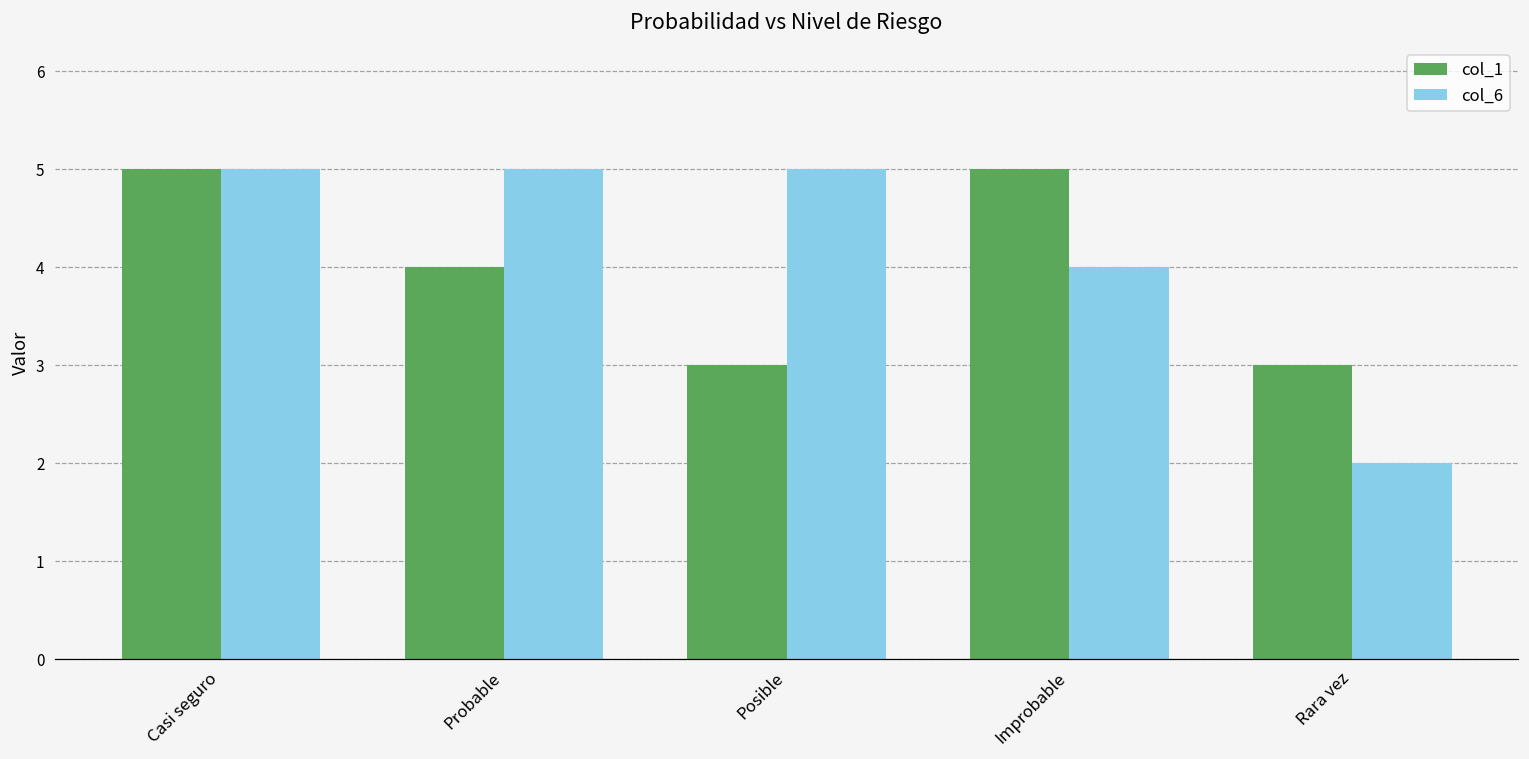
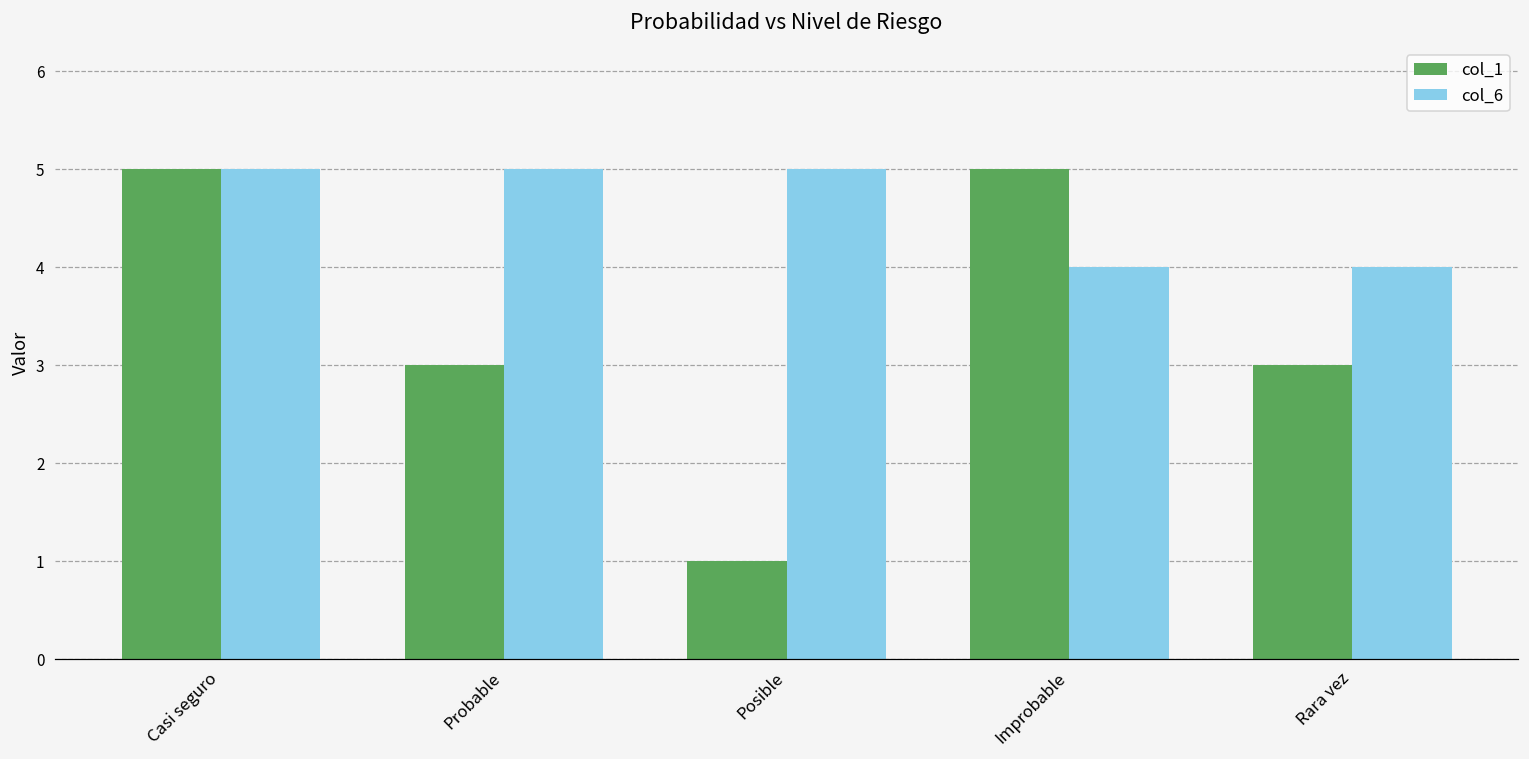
  {
    "col_1": {
      "Casi seguro": 5,
-     "Probable": 4,
-     "Posible": 3,
+     "Probable": 3,
+     "Posible": 1,
      "Improbable": 5,
      "Rara vez": 3
    },
    "col_6": {
      "Casi seguro": 5,
      "Probable": 5,
      "Posible": 5,
      "Improbable": 4,
-     "Rara vez": 2
+     "Rara vez": 4
    }
  }
